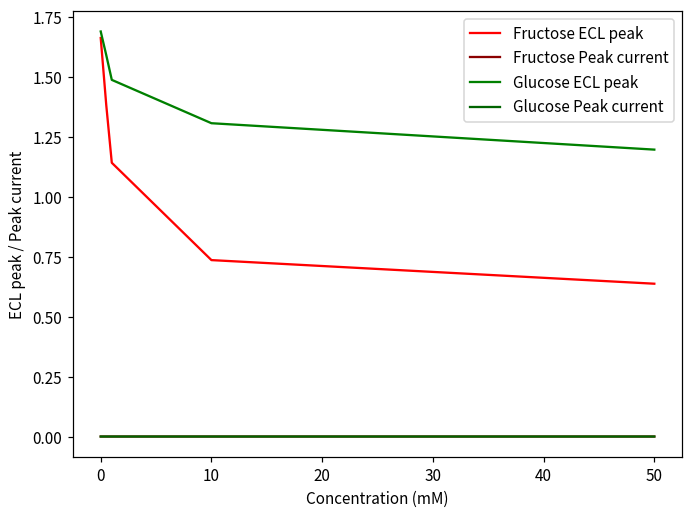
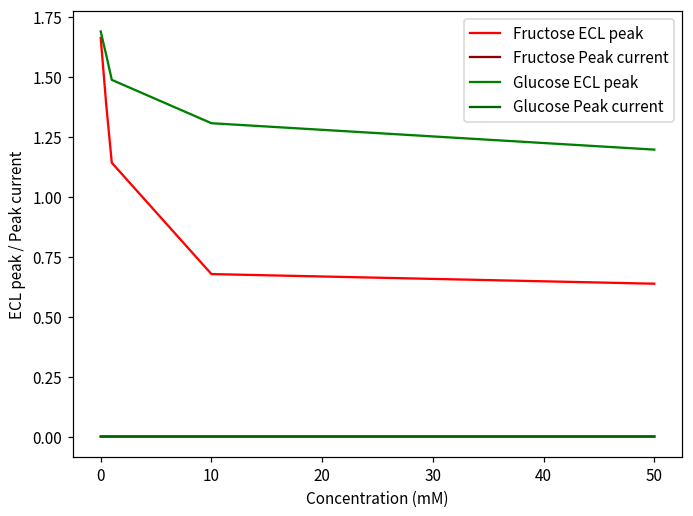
  {
    "Fructose ECL peak": {
      "0": 1.66,
-     "10": 0.74,
+     "10": 0.68,
      "50": 0.64
    }
  }
